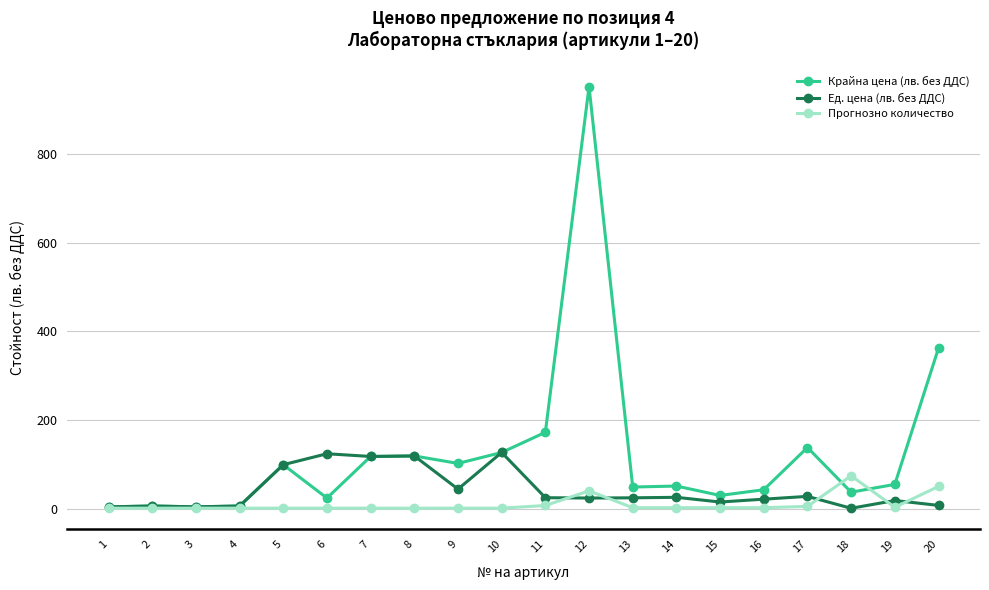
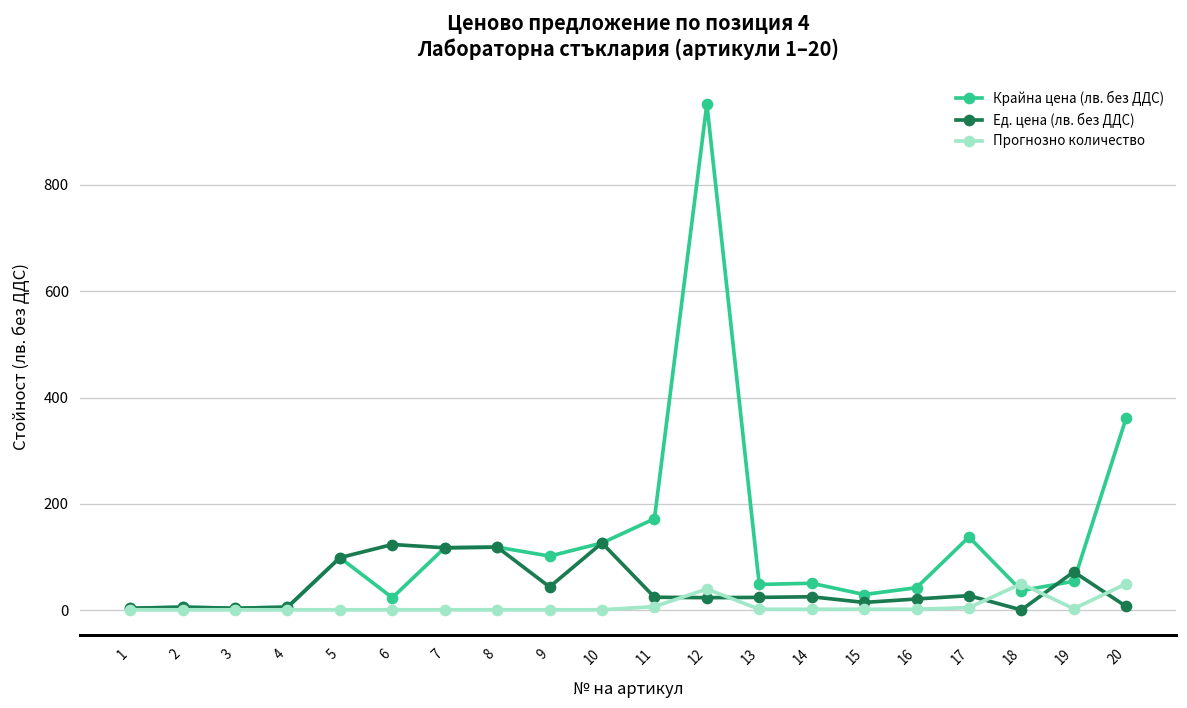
  {
    "Крайна цена (лв. без ДДС)": {
      "6": 20,
      "9": 100,
      "11": 170,
      "12": 950,
      "13": 50,
      "14": 50,
      "15": 30,
      "16": 40,
      "17": 140,
      "18": 40,
      "19": 50,
      "20": 360
    },
    "Ед. цена (лв. без ДДС)": {
      "6": 120,
      "9": 40,
      "11": 20,
      "12": 20,
      "13": 20,
      "14": 30,
      "15": 10,
      "16": 20,
      "17": 30,
      "18": 0,
-     "19": 20,
+     "19": 70,
      "20": 10
    },
    "Прогнозно количество": {
      "5": 0,
      "6": 0,
      "7": 0,
      "8": 0,
      "9": 0,
      "10": 0,
      "11": 10,
      "12": 40,
      "13": 0,
      "14": 0,
      "15": 0,
      "16": 0,
      "17": 10,
-     "18": 70,
+     "18": 50,
      "19": 0,
      "20": 50
    }
  }
